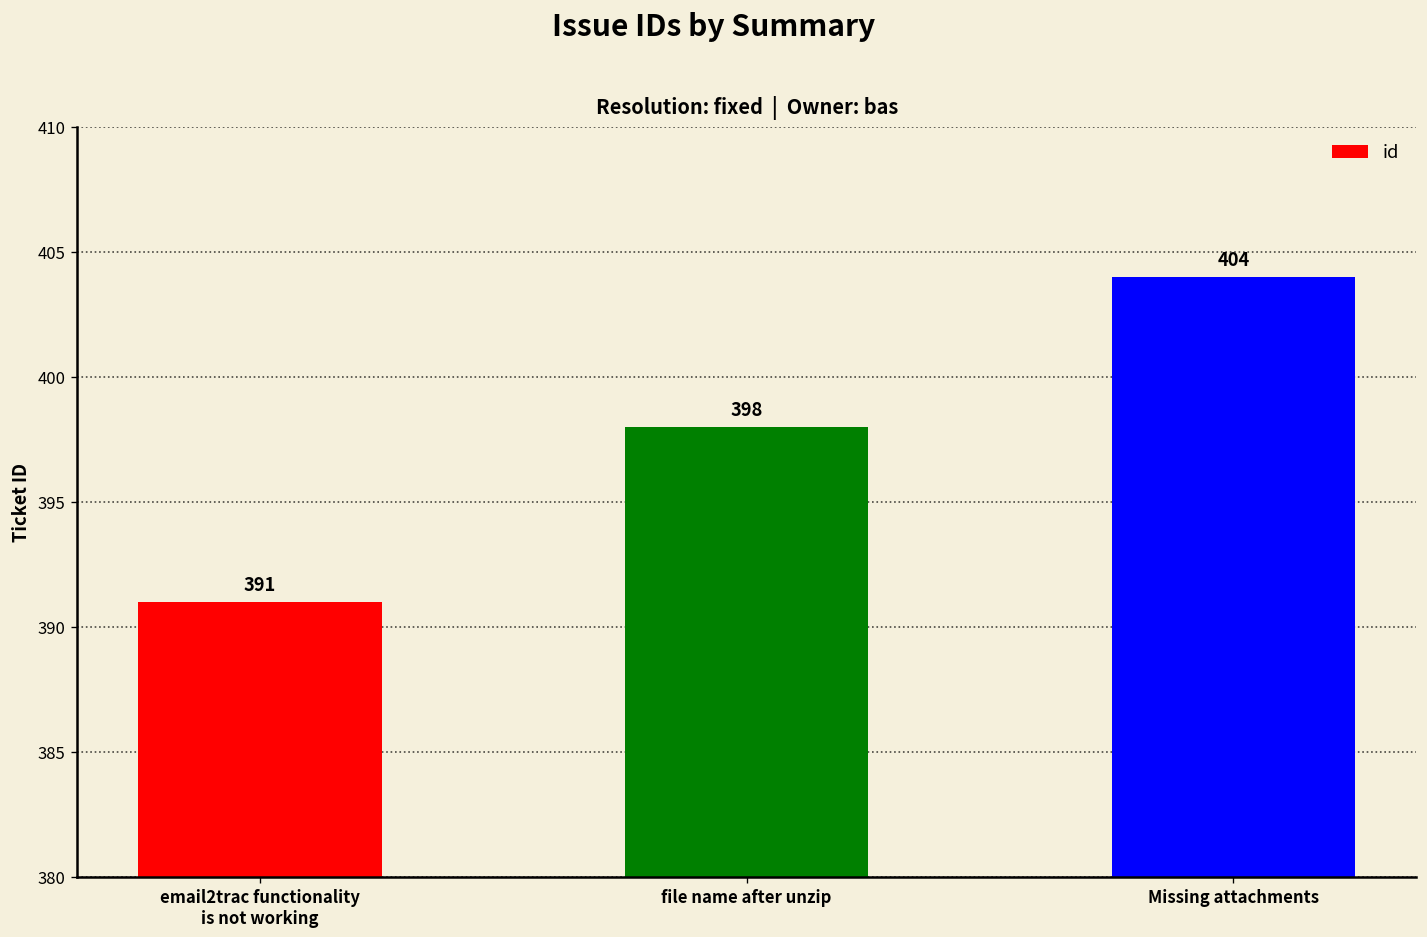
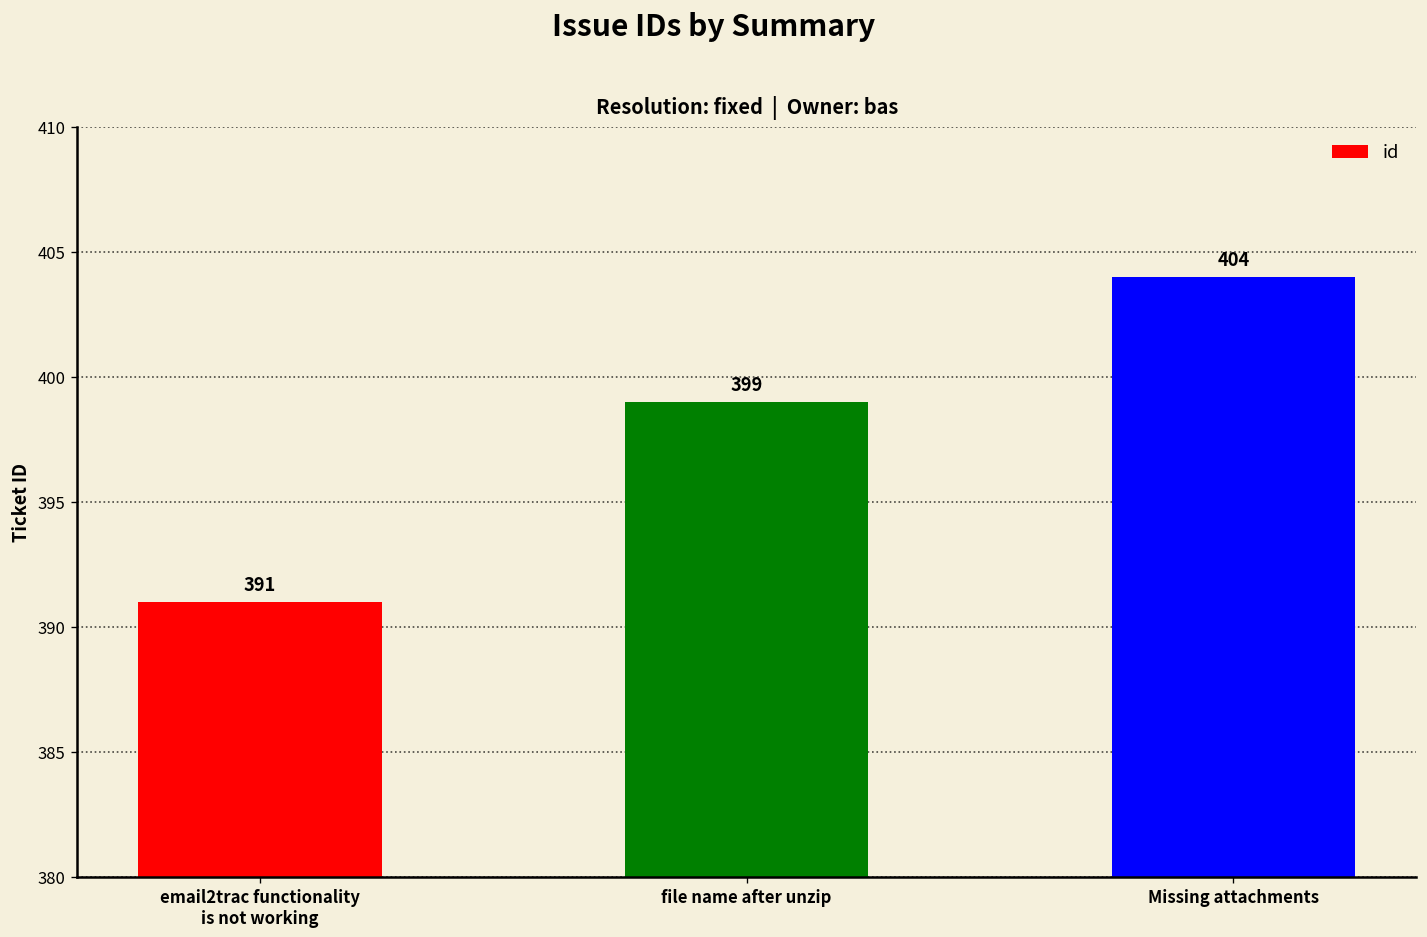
  {
    "email2trac functionality is not working": 391,
-   "file name after unzip": 398,
+   "file name after unzip": 399,
    "Missing attachments": 404
  }
